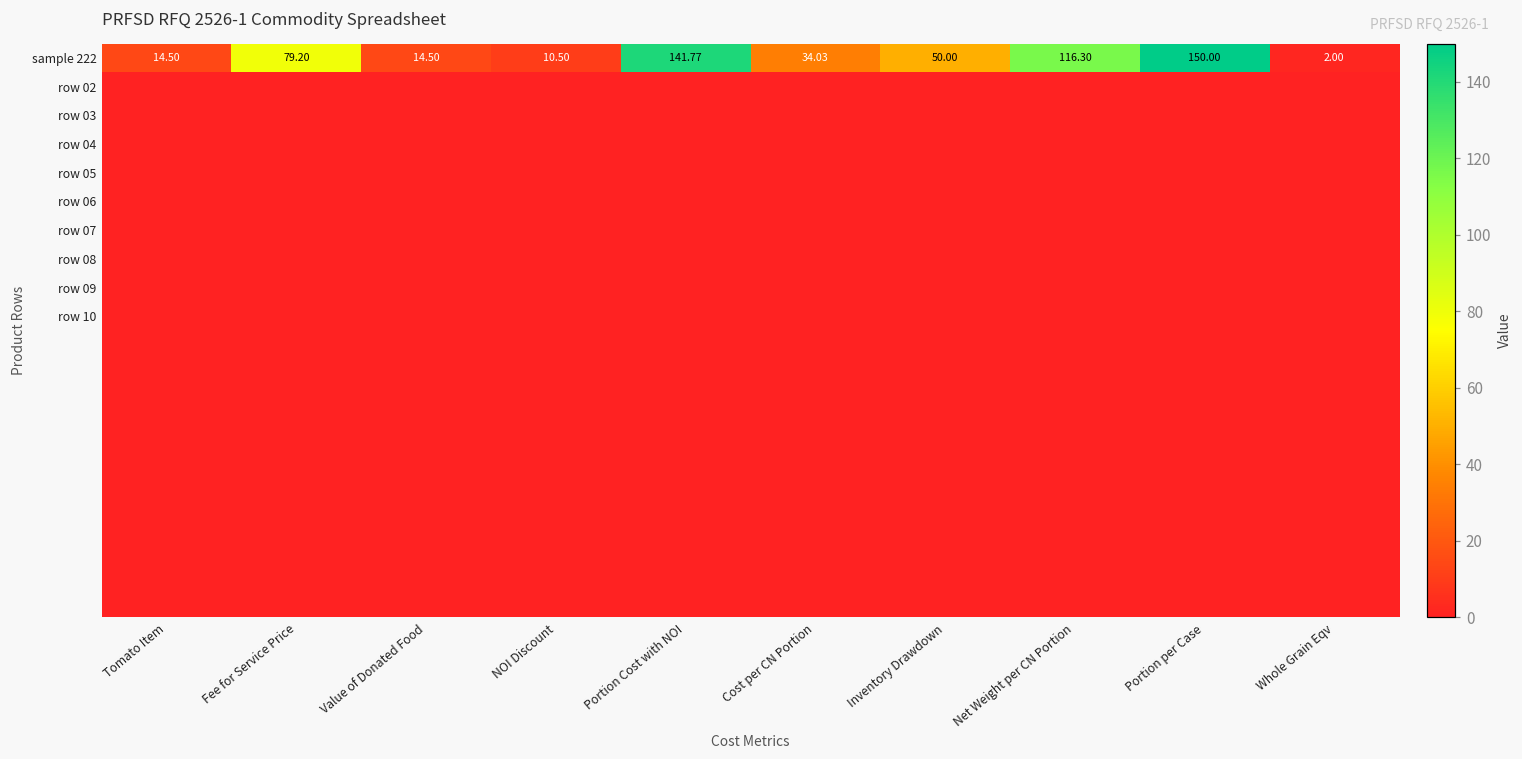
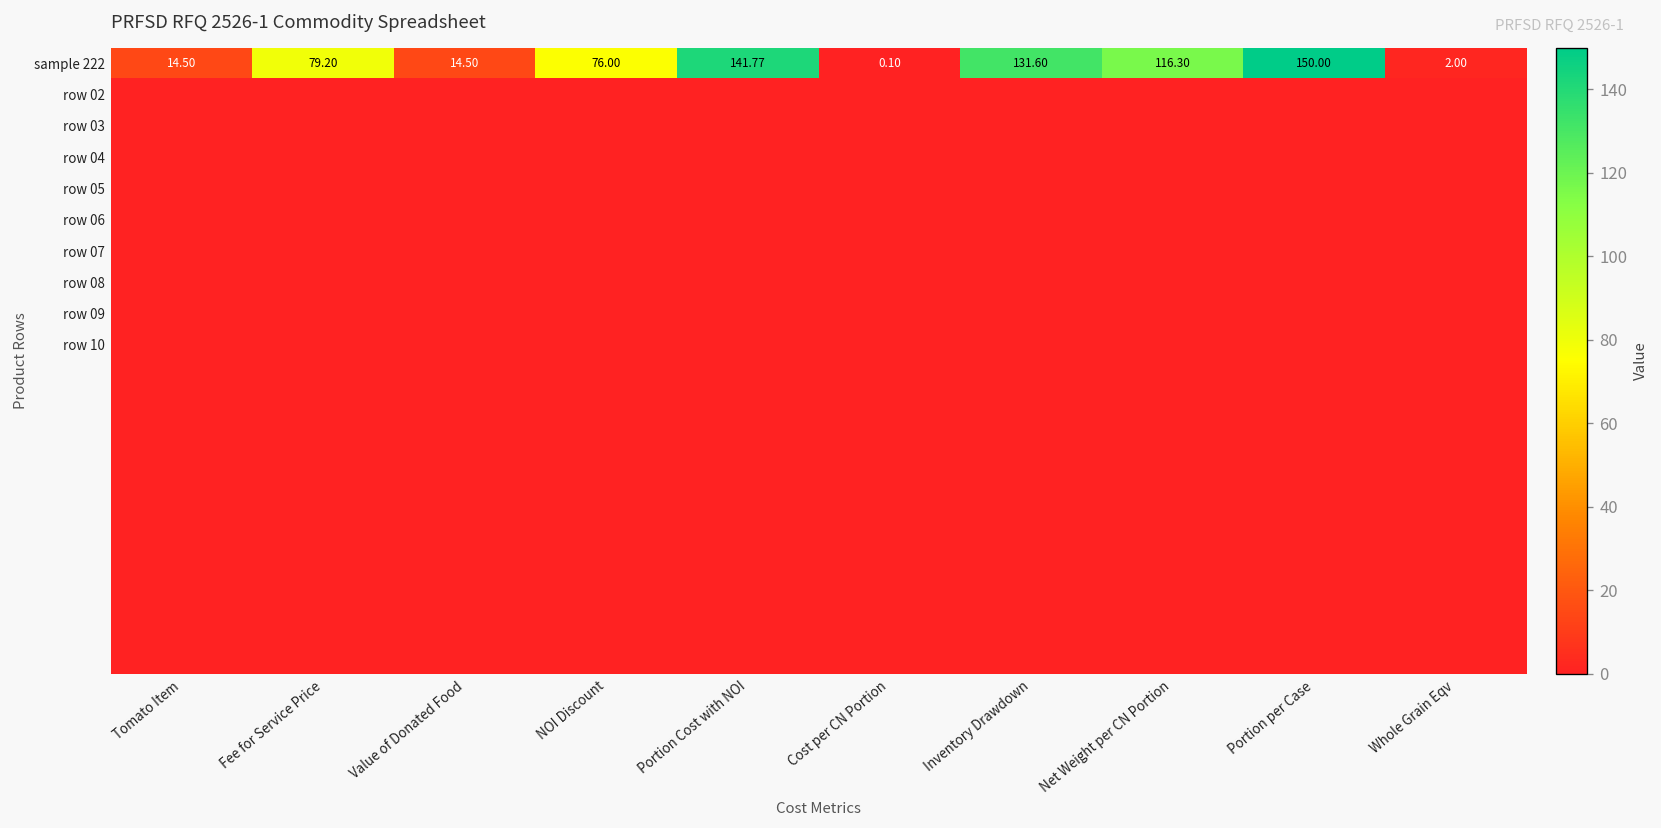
  {
    "sample 222": {
      "Tomato Item": 14.50,
      "Fee for Service Price": 79.20,
      "Value of Donated Food": 14.50,
-     "NOI Discount": 10.50,
+     "NOI Discount": 76.00,
      "Portion Cost with NOI": 141.77,
-     "Cost per CN Portion": 34.03,
-     "Inventory Drawdown": 50.00,
+     "Cost per CN Portion": 0.10,
+     "Inventory Drawdown": 131.60,
      "Net Weight per CN Portion": 116.30,
      "Portion per Case": 150.00,
      "Whole Grain Eqv": 2.00
    }
  }
